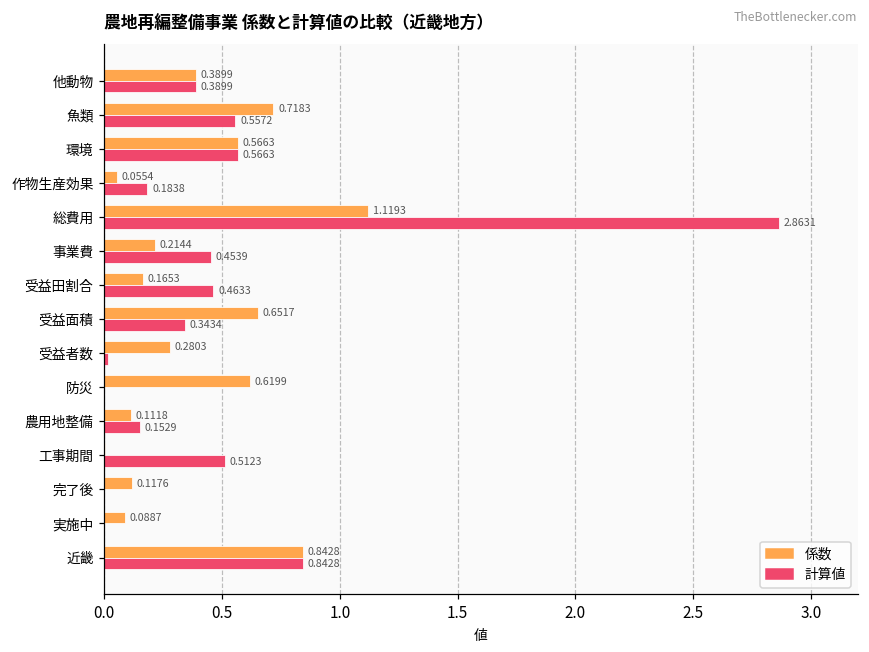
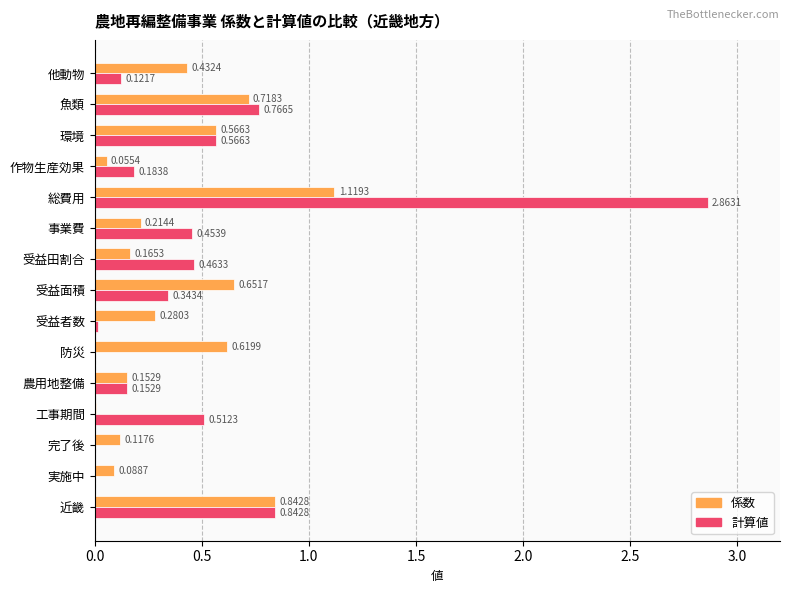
  {
    "係数": {
-     "他動物": 0.3899,
+     "他動物": 0.4324,
      "魚類": 0.7183,
      "環境": 0.5663,
      "作物生産効果": 0.0554,
      "総費用": 1.1193,
      "事業費": 0.2144,
      "受益田割合": 0.1653,
      "受益面積": 0.6517,
      "受益者数": 0.2803,
      "防災": 0.6199,
-     "農用地整備": 0.1118,
+     "農用地整備": 0.1529,
      "完了後": 0.1176,
      "実施中": 0.0887,
      "近畿": 0.8428
    },
    "計算値": {
-     "他動物": 0.3899,
-     "魚類": 0.5572,
+     "他動物": 0.1217,
+     "魚類": 0.7665,
      "環境": 0.5663,
      "作物生産効果": 0.1838,
      "総費用": 2.8631,
      "事業費": 0.4539,
      "受益田割合": 0.4633,
      "受益面積": 0.3434,
      "農用地整備": 0.1529,
      "工事期間": 0.5123,
      "近畿": 0.8428
    }
  }
